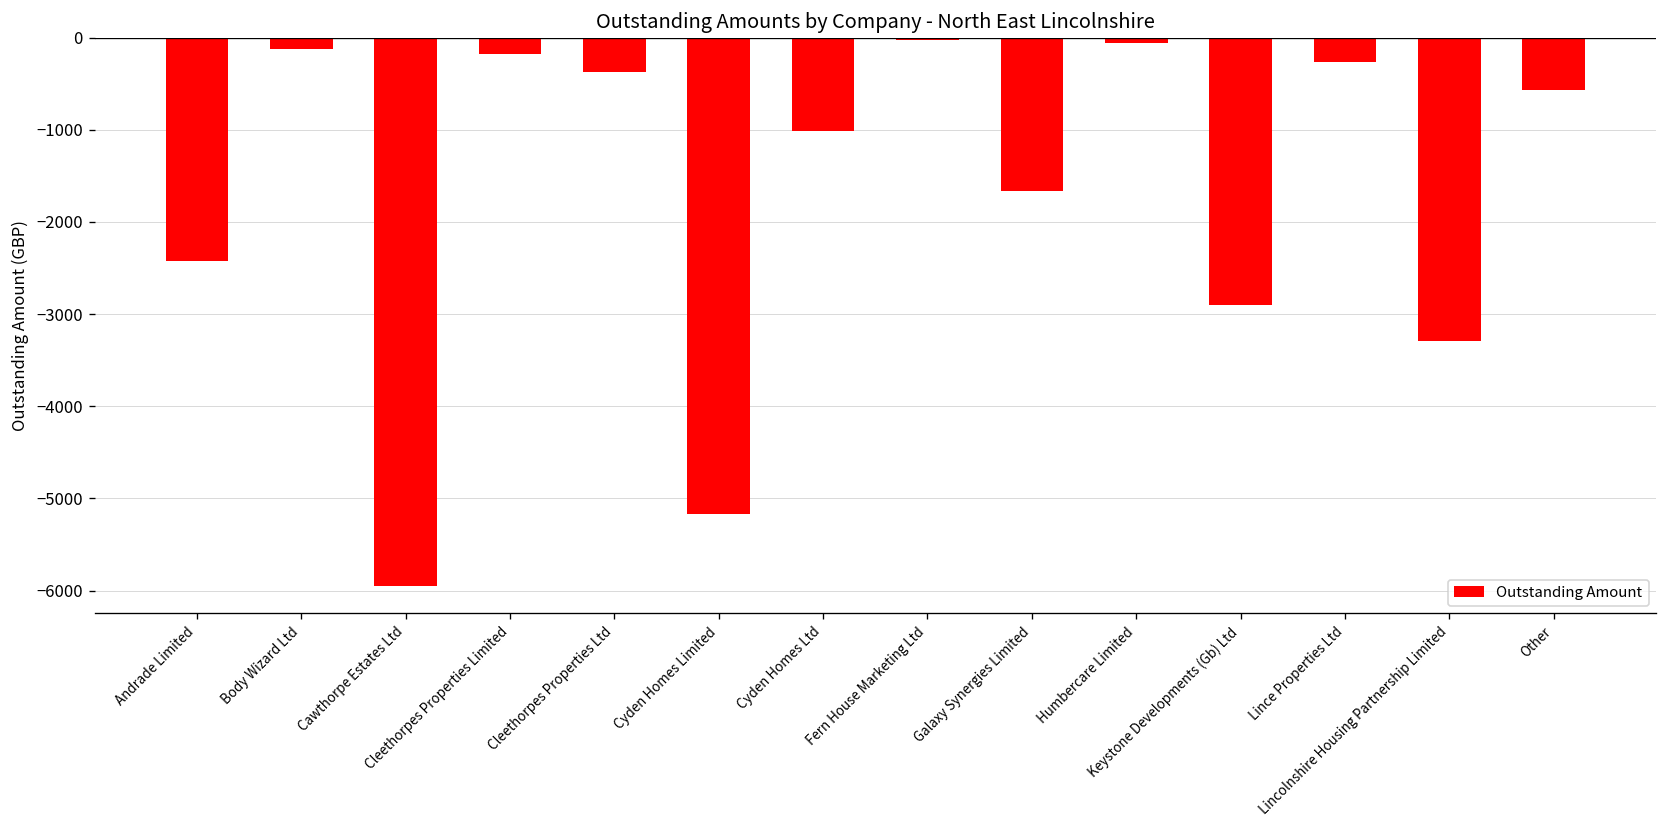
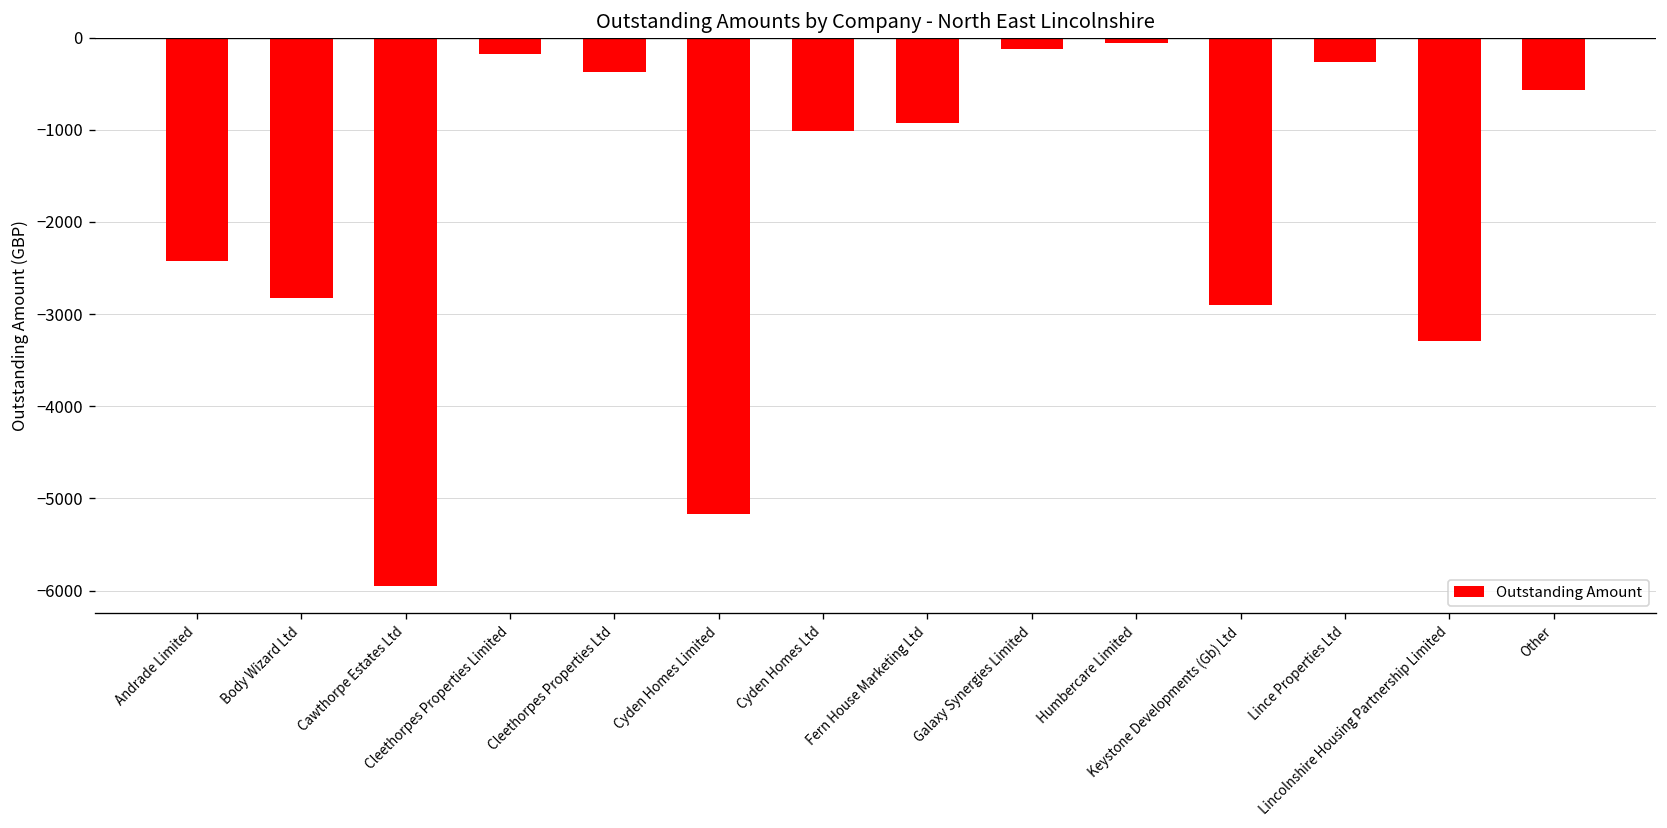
  {
    "Andrade Limited": -2400,
-   "Body Wizard Ltd": -100,
+   "Body Wizard Ltd": -2800,
    "Cawthorpe Estates Ltd": -5900,
    "Cleethorpes Properties Limited": -200,
    "Cleethorpes Properties Ltd": -400,
    "Cyden Homes Limited": -5200,
    "Cyden Homes Ltd": -1000,
-   "Fern House Marketing Ltd": 0,
-   "Galaxy Synergies Limited": -1700,
+   "Fern House Marketing Ltd": -900,
+   "Galaxy Synergies Limited": -100,
    "Humbercare Limited": -100,
    "Keystone Developments (Gb) Ltd": -2900,
    "Lince Properties Ltd": -300,
    "Lincolnshire Housing Partnership Limited": -3300,
    "Other": -600
  }
